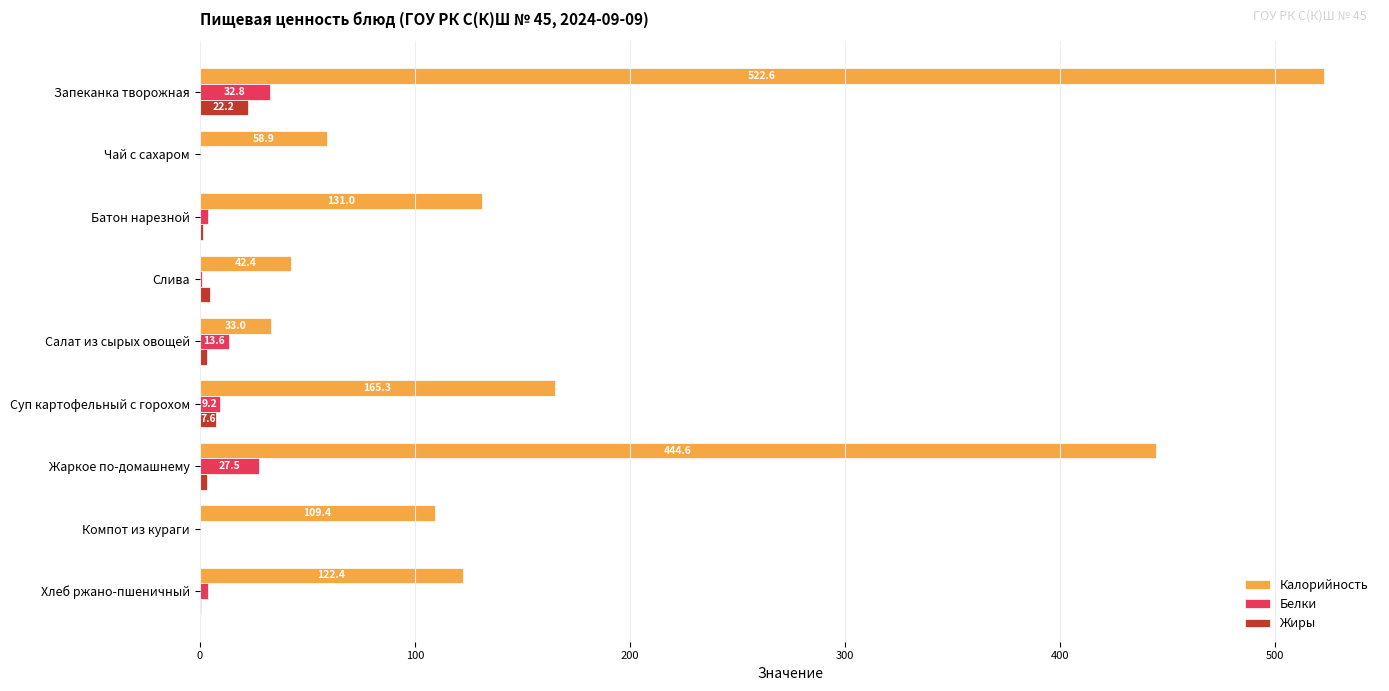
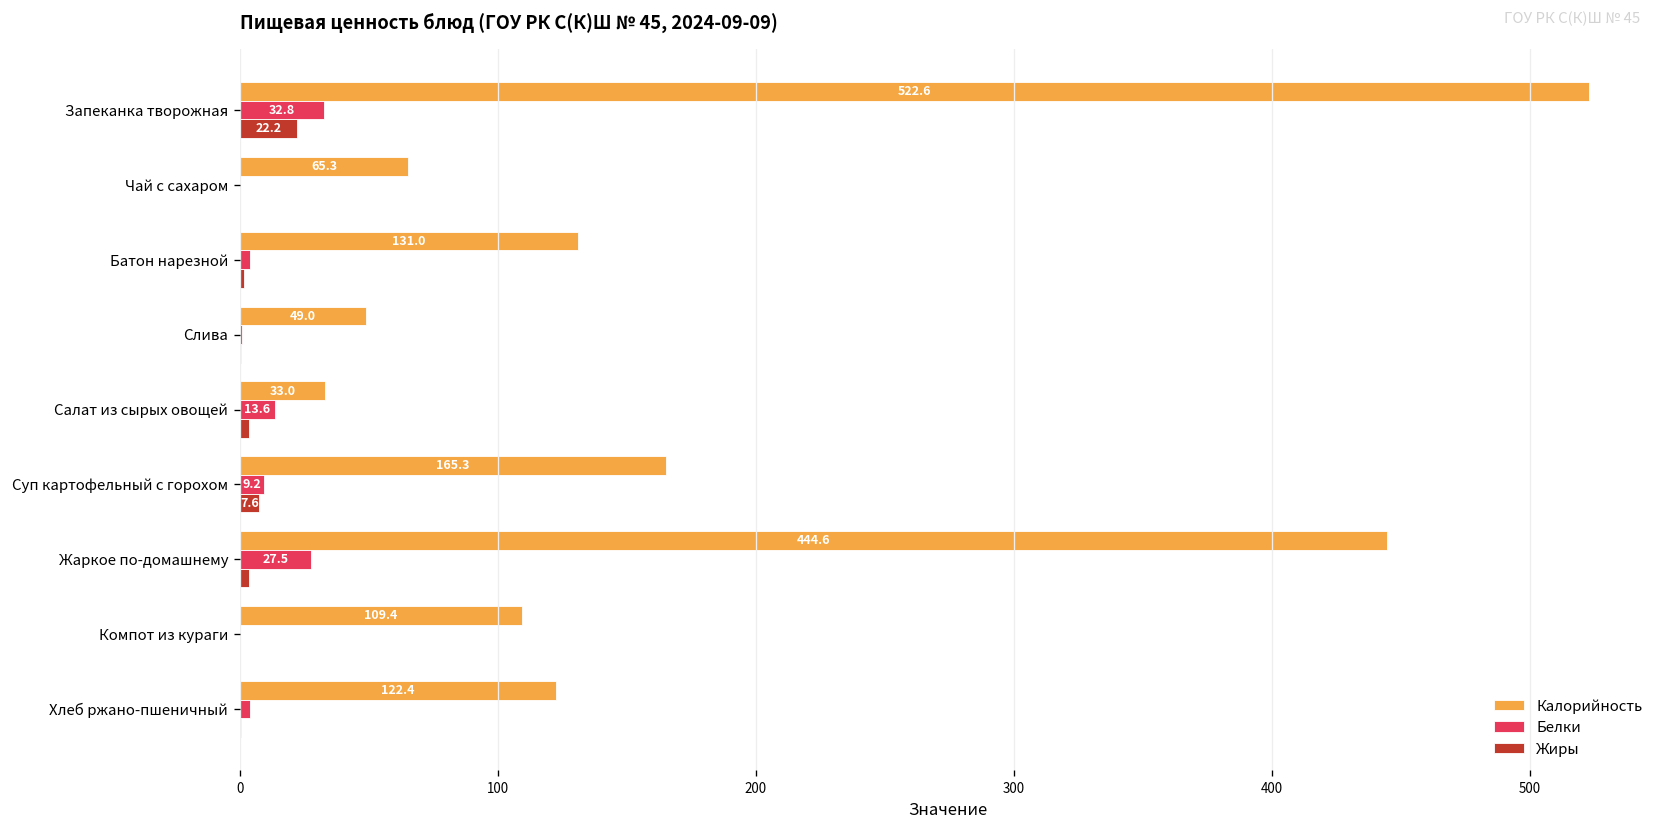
  {
    "Калорийность": {
      "Запеканка творожная": 522.6,
-     "Чай с сахаром": 58.9,
+     "Чай с сахаром": 65.3,
      "Батон нарезной": 131.0,
-     "Слива": 42.4,
+     "Слива": 49.0,
      "Салат из сырых овощей": 33.0,
      "Суп картофельный с горохом": 165.3,
      "Жаркое по-домашнему": 444.6,
      "Компот из кураги": 109.4,
      "Хлеб ржано-пшеничный": 122.4
    },
    "Белки": {
      "Запеканка творожная": 32.8,
      "Салат из сырых овощей": 13.6,
      "Суп картофельный с горохом": 9.2,
      "Жаркое по-домашнему": 27.5
    },
    "Жиры": {
      "Чай с сахаром": 0,
      "Батон нарезной": 2,
-     "Слива": 5,
+     "Слива": 0,
      "Салат из сырых овощей": 4,
      "Жаркое по-домашнему": 4,
      "Компот из кураги": 0
    }
  }
